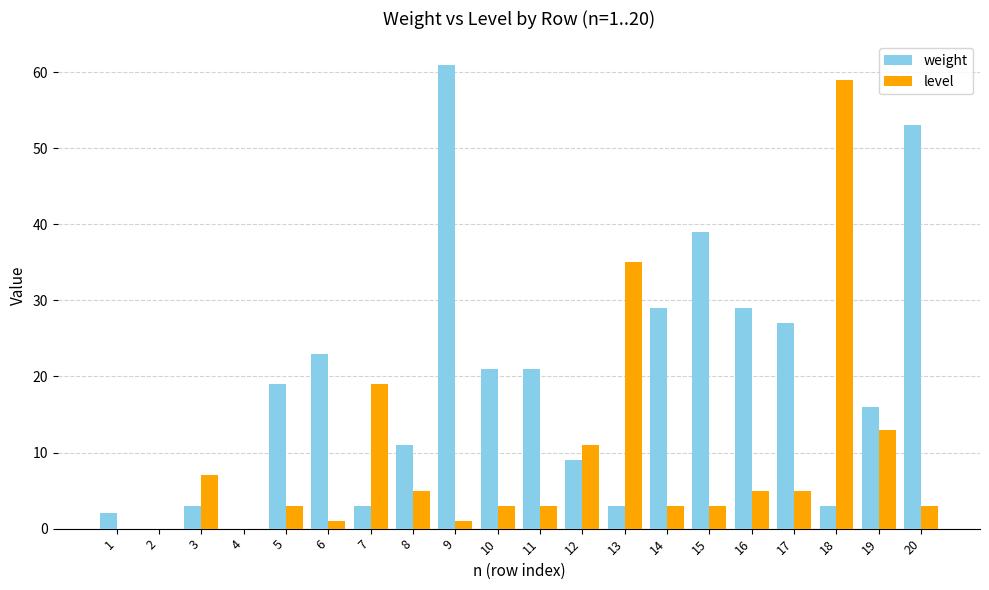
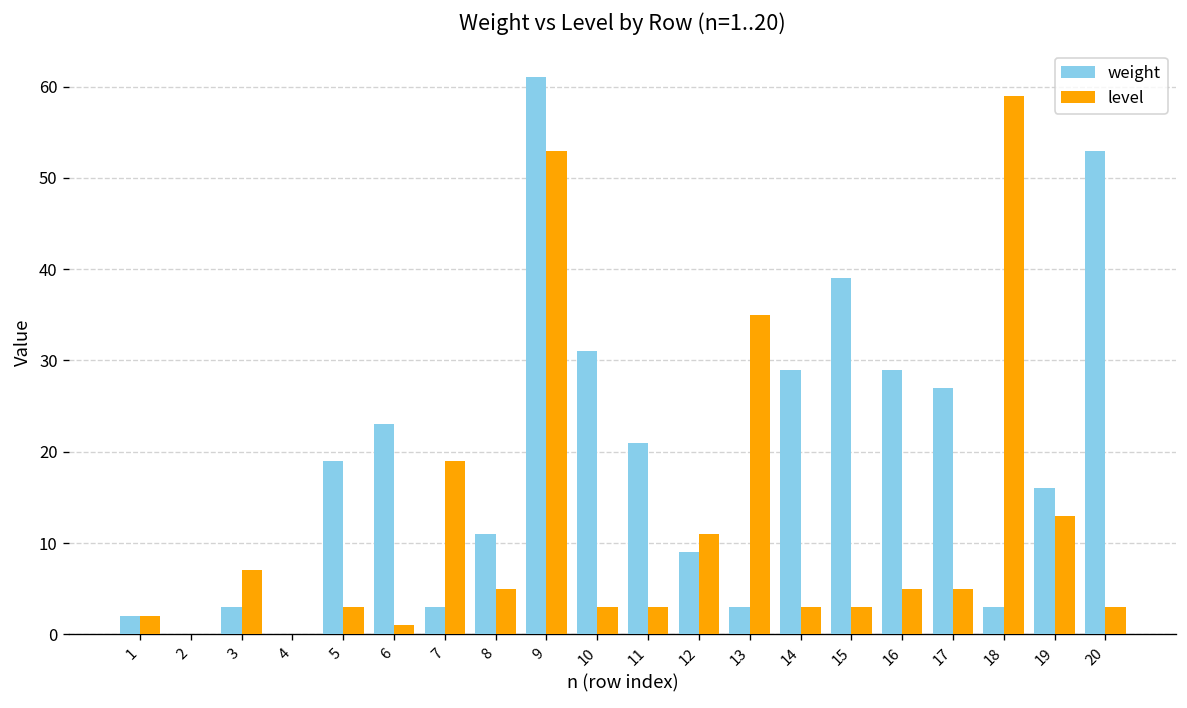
  {
    "weight": {
      "1": 2,
      "2": 0,
      "3": 3,
      "4": 0,
      "5": 19,
      "6": 23,
      "7": 3,
      "8": 11,
      "9": 61,
-     "10": 21,
+     "10": 31,
      "11": 21,
      "12": 9,
      "13": 3,
      "14": 29,
      "15": 39,
      "16": 29,
      "17": 27,
      "18": 3,
      "19": 16,
      "20": 53
    },
    "level": {
-     "1": 0,
+     "1": 2,
      "2": 0,
      "3": 7,
      "4": 0,
      "5": 3,
      "6": 1,
      "7": 19,
      "8": 5,
-     "9": 1,
+     "9": 53,
      "10": 3,
      "11": 3,
      "12": 11,
      "13": 35,
      "14": 3,
      "15": 3,
      "16": 5,
      "17": 5,
      "18": 59,
      "19": 13,
      "20": 3
    }
  }
